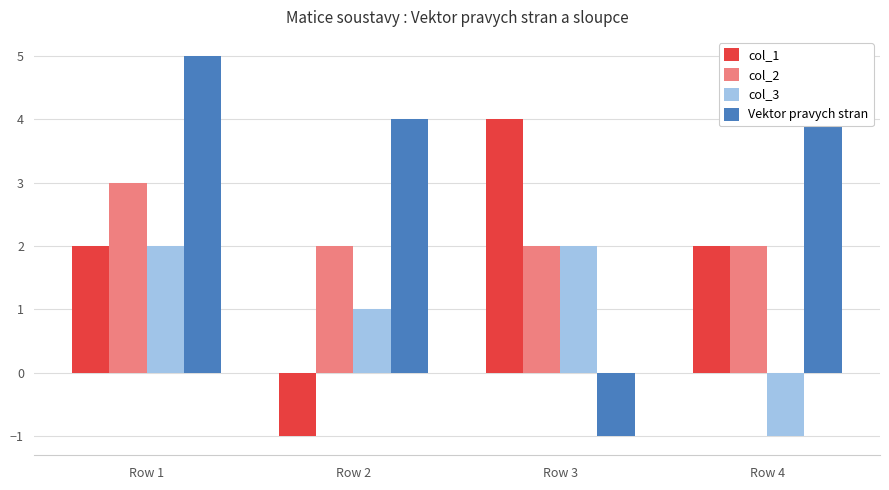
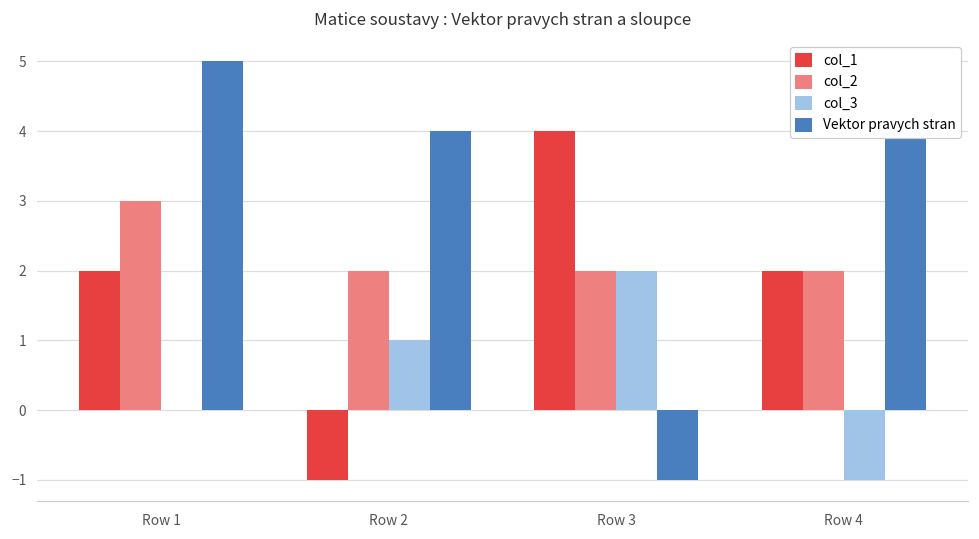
  {
    "col_1": {
      "Row 1": 2,
      "Row 2": -1,
      "Row 3": 4,
      "Row 4": 2
    },
    "col_2": {
      "Row 1": 3,
      "Row 2": 2,
      "Row 3": 2,
      "Row 4": 2
    },
    "col_3": {
-     "Row 1": 2,
+     "Row 1": 0,
      "Row 2": 1,
      "Row 3": 2,
      "Row 4": -1
    },
    "Vektor pravych stran": {
      "Row 1": 5,
      "Row 2": 4,
      "Row 3": -1
    }
  }
